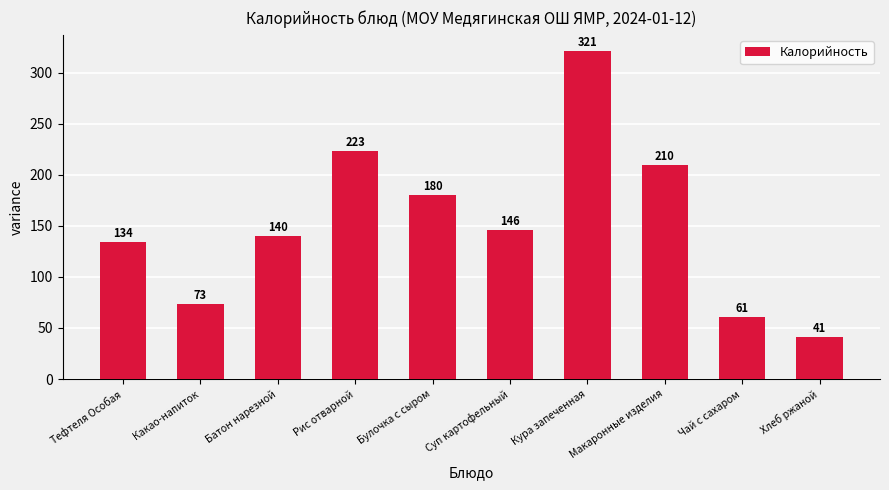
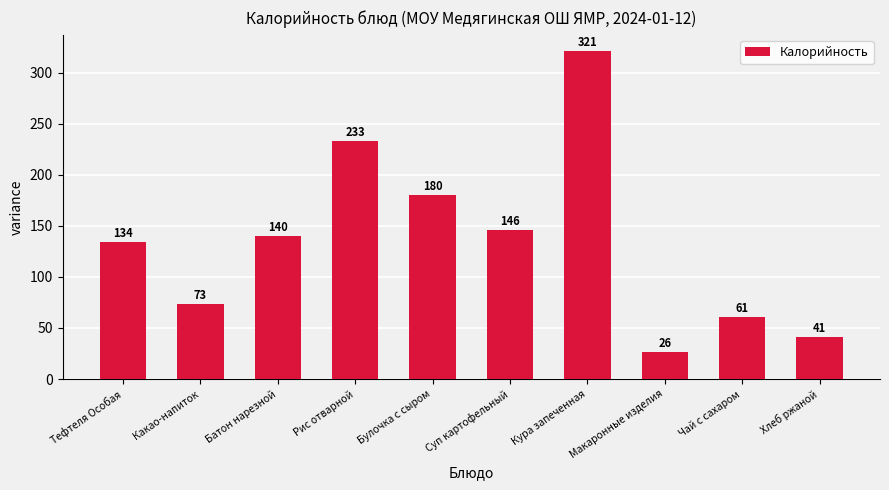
  {
    "Тефтеля Особая": 134,
    "Какао-напиток": 73,
    "Батон нарезной": 140,
-   "Рис отварной": 223,
+   "Рис отварной": 233,
    "Булочка с сыром": 180,
    "Суп картофельный": 146,
    "Кура запеченная": 321,
-   "Макаронные изделия": 210,
+   "Макаронные изделия": 26,
    "Чай с сахаром": 61,
    "Хлеб ржаной": 41
  }
